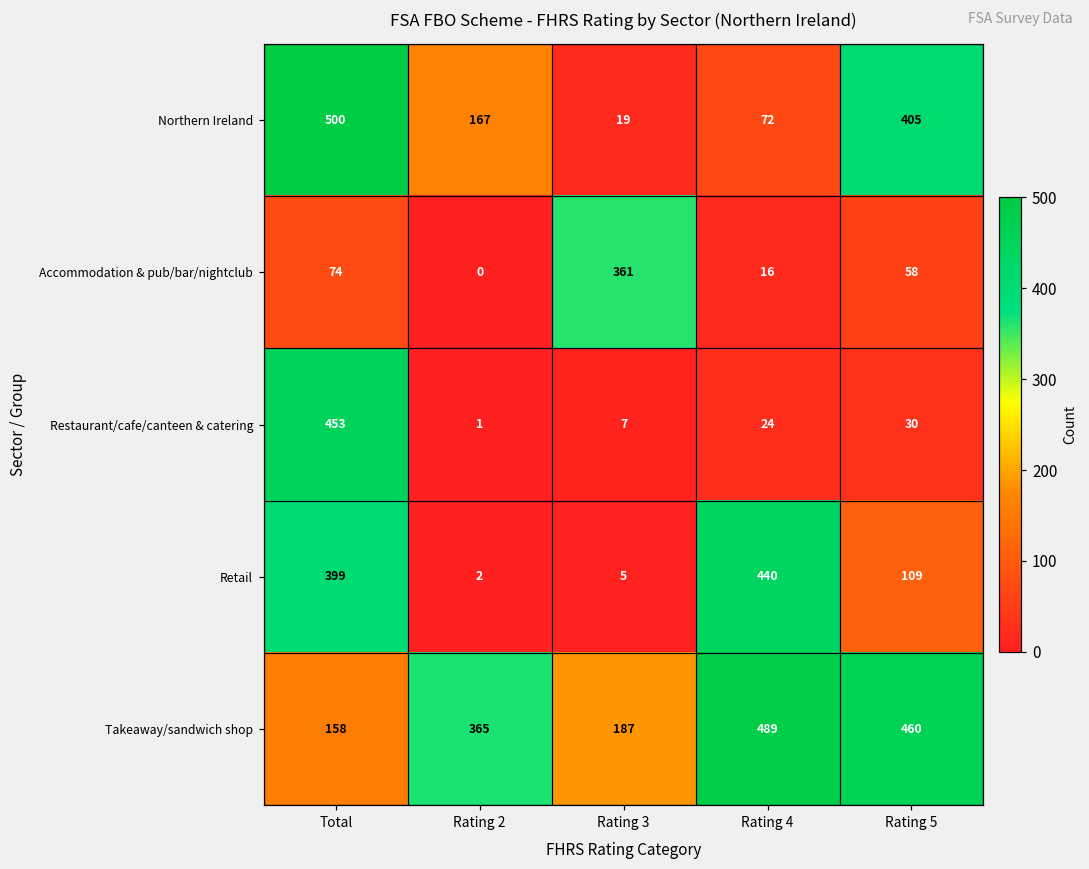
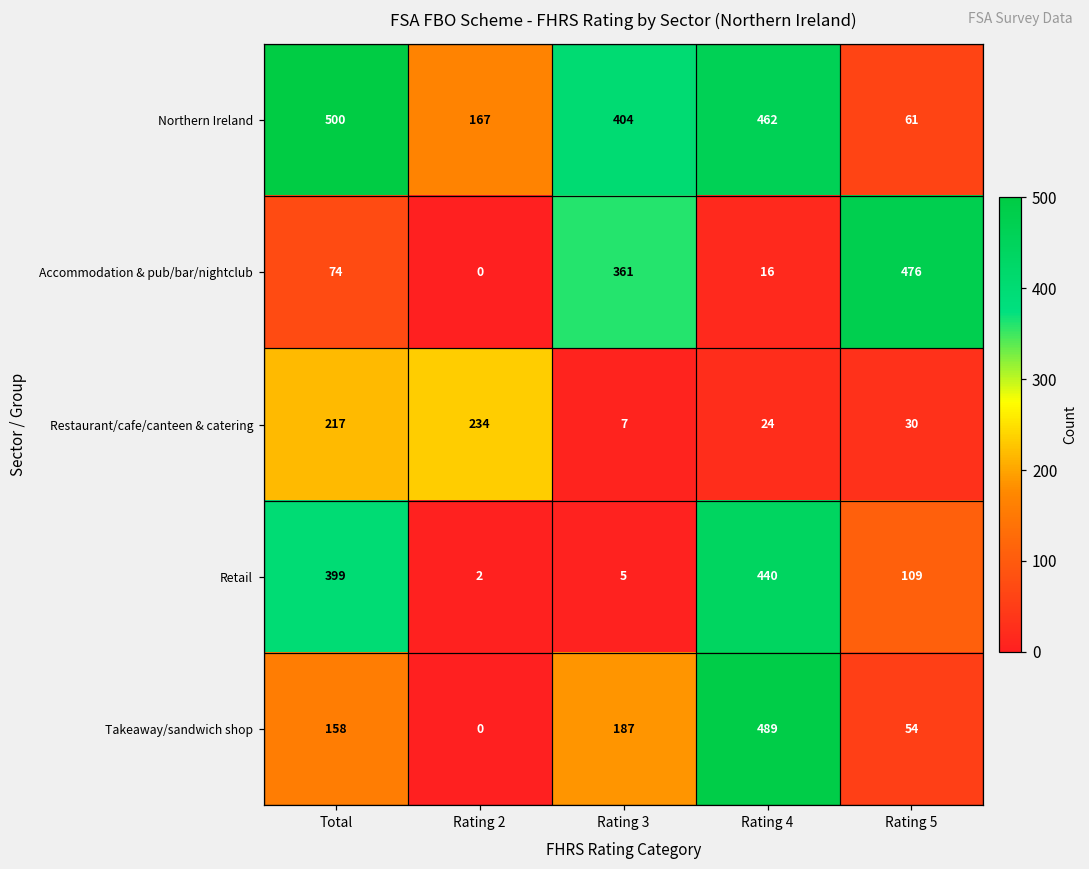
  {
    "Northern Ireland": {
      "Total": 500,
      "Rating 2": 167,
-     "Rating 3": 19,
-     "Rating 4": 72,
-     "Rating 5": 405
+     "Rating 3": 404,
+     "Rating 4": 462,
+     "Rating 5": 61
    },
    "Accommodation & pub/bar/nightclub": {
      "Total": 74,
      "Rating 2": 0,
      "Rating 3": 361,
      "Rating 4": 16,
-     "Rating 5": 58
+     "Rating 5": 476
    },
    "Restaurant/cafe/canteen & catering": {
-     "Total": 453,
-     "Rating 2": 1,
+     "Total": 217,
+     "Rating 2": 234,
      "Rating 3": 7,
      "Rating 4": 24,
      "Rating 5": 30
    },
    "Retail": {
      "Total": 399,
      "Rating 2": 2,
      "Rating 3": 5,
      "Rating 4": 440,
      "Rating 5": 109
    },
    "Takeaway/sandwich shop": {
      "Total": 158,
-     "Rating 2": 365,
+     "Rating 2": 0,
      "Rating 3": 187,
      "Rating 4": 489,
-     "Rating 5": 460
+     "Rating 5": 54
    }
  }
